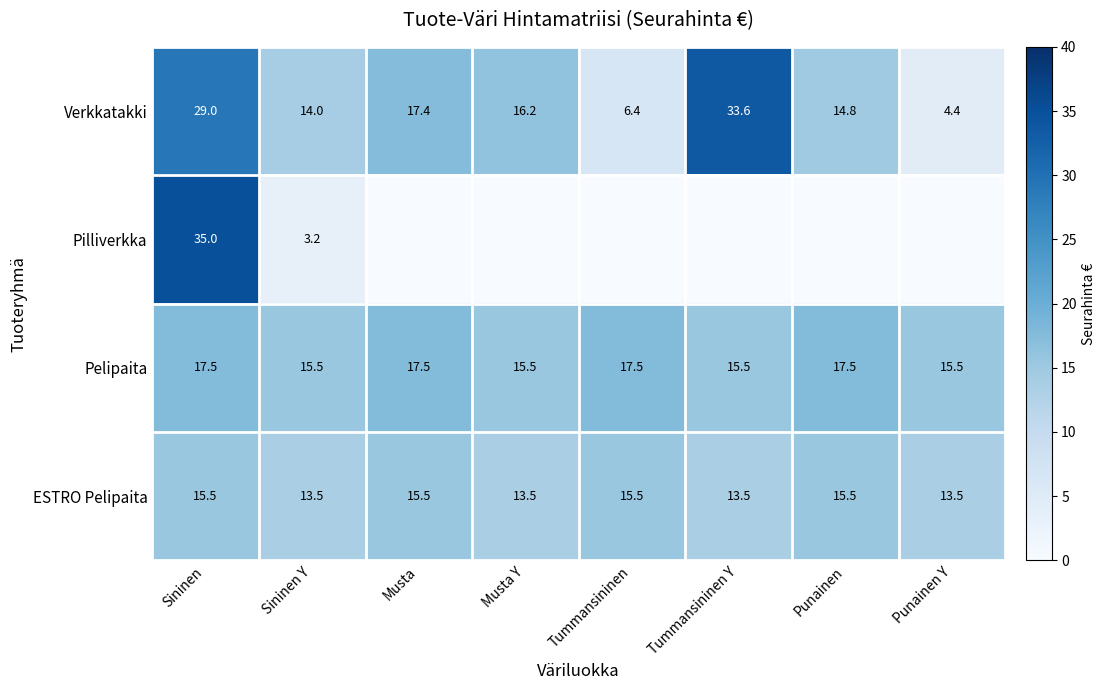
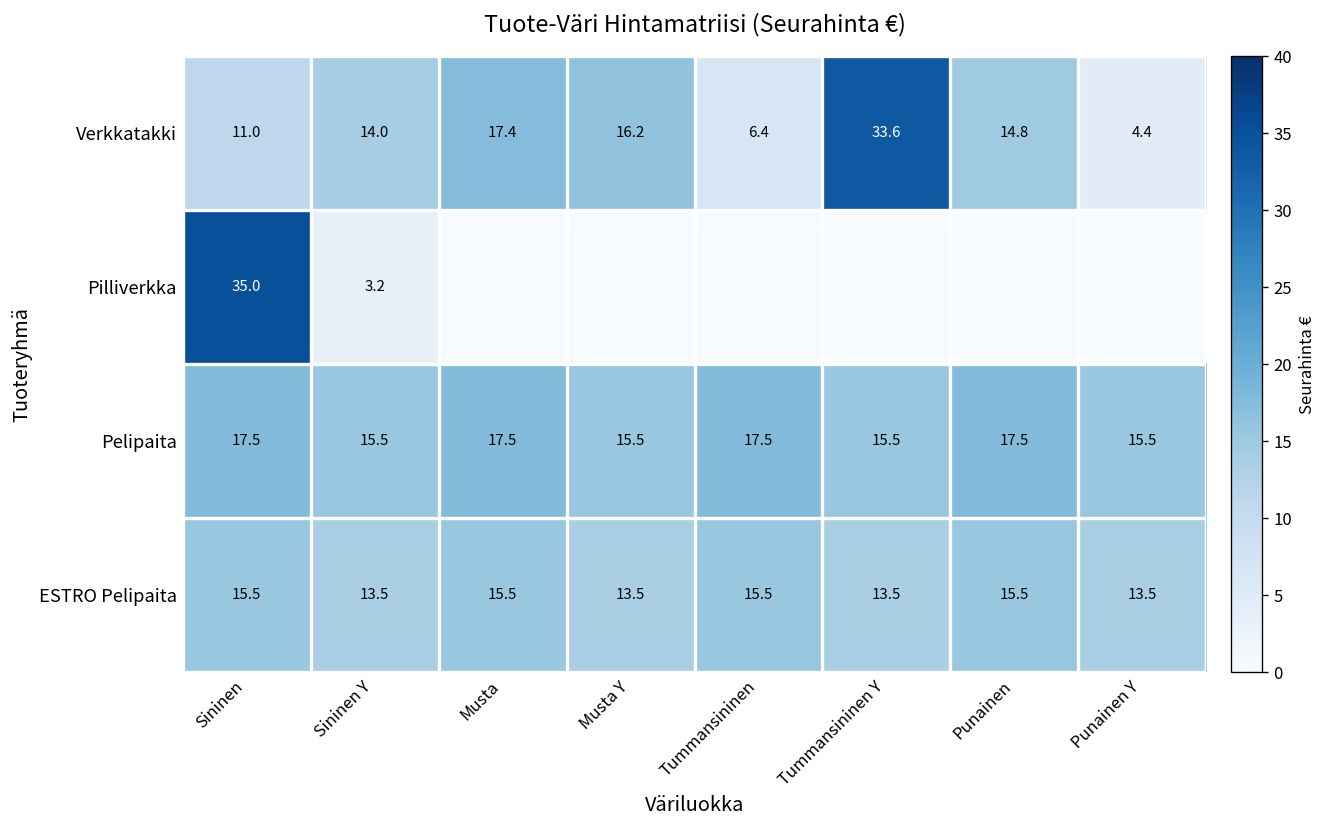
  {
    "Verkkatakki": {
-     "Sininen": 29.0,
+     "Sininen": 11.0,
      "Sininen Y": 14.0,
      "Musta": 17.4,
      "Musta Y": 16.2,
      "Tummansininen": 6.4,
      "Tummansininen Y": 33.6,
      "Punainen": 14.8,
      "Punainen Y": 4.4
    },
    "Pilliverkka": {
      "Sininen": 35.0,
      "Sininen Y": 3.2
    },
    "Pelipaita": {
      "Sininen": 17.5,
      "Sininen Y": 15.5,
      "Musta": 17.5,
      "Musta Y": 15.5,
      "Tummansininen": 17.5,
      "Tummansininen Y": 15.5,
      "Punainen": 17.5,
      "Punainen Y": 15.5
    },
    "ESTRO Pelipaita": {
      "Sininen": 15.5,
      "Sininen Y": 13.5,
      "Musta": 15.5,
      "Musta Y": 13.5,
      "Tummansininen": 15.5,
      "Tummansininen Y": 13.5,
      "Punainen": 15.5,
      "Punainen Y": 13.5
    }
  }
